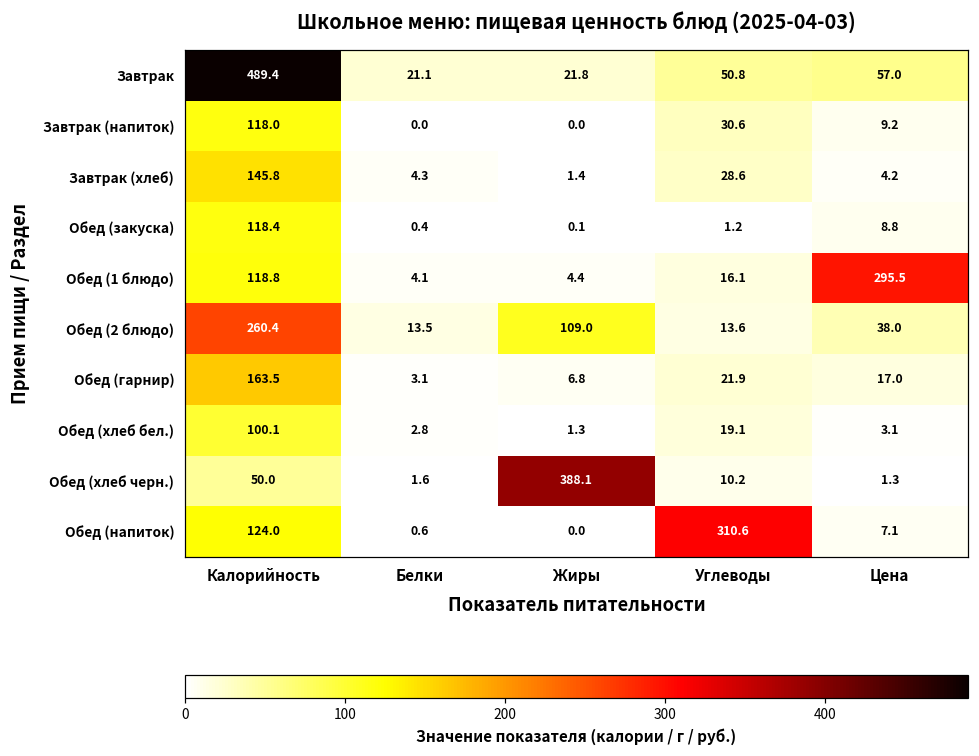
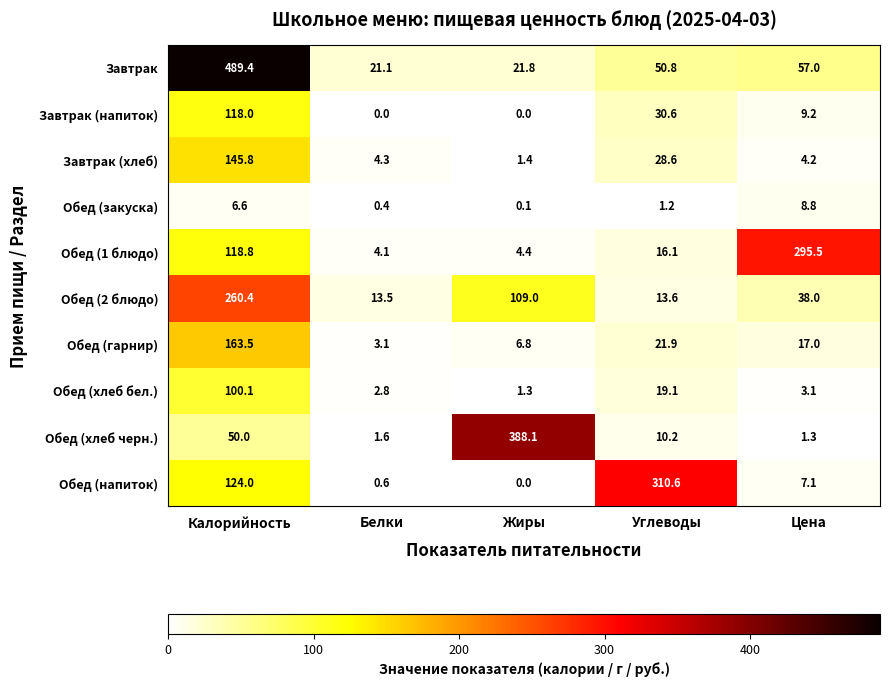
  {
    "Завтрак": {
      "Калорийность": 489.4,
      "Белки": 21.1,
      "Жиры": 21.8,
      "Углеводы": 50.8,
      "Цена": 57.0
    },
    "Завтрак (напиток)": {
      "Калорийность": 118.0,
      "Белки": 0.0,
      "Жиры": 0.0,
      "Углеводы": 30.6,
      "Цена": 9.2
    },
    "Завтрак (хлеб)": {
      "Калорийность": 145.8,
      "Белки": 4.3,
      "Жиры": 1.4,
      "Углеводы": 28.6,
      "Цена": 4.2
    },
    "Обед (закуска)": {
-     "Калорийность": 118.4,
+     "Калорийность": 6.6,
      "Белки": 0.4,
      "Жиры": 0.1,
      "Углеводы": 1.2,
      "Цена": 8.8
    },
    "Обед (1 блюдо)": {
      "Калорийность": 118.8,
      "Белки": 4.1,
      "Жиры": 4.4,
      "Углеводы": 16.1,
      "Цена": 295.5
    },
    "Обед (2 блюдо)": {
      "Калорийность": 260.4,
      "Белки": 13.5,
      "Жиры": 109.0,
      "Углеводы": 13.6,
      "Цена": 38.0
    },
    "Обед (гарнир)": {
      "Калорийность": 163.5,
      "Белки": 3.1,
      "Жиры": 6.8,
      "Углеводы": 21.9,
      "Цена": 17.0
    },
    "Обед (хлеб бел.)": {
      "Калорийность": 100.1,
      "Белки": 2.8,
      "Жиры": 1.3,
      "Углеводы": 19.1,
      "Цена": 3.1
    },
    "Обед (хлеб черн.)": {
      "Калорийность": 50.0,
      "Белки": 1.6,
      "Жиры": 388.1,
      "Углеводы": 10.2,
      "Цена": 1.3
    },
    "Обед (напиток)": {
      "Калорийность": 124.0,
      "Белки": 0.6,
      "Жиры": 0.0,
      "Углеводы": 310.6,
      "Цена": 7.1
    }
  }
